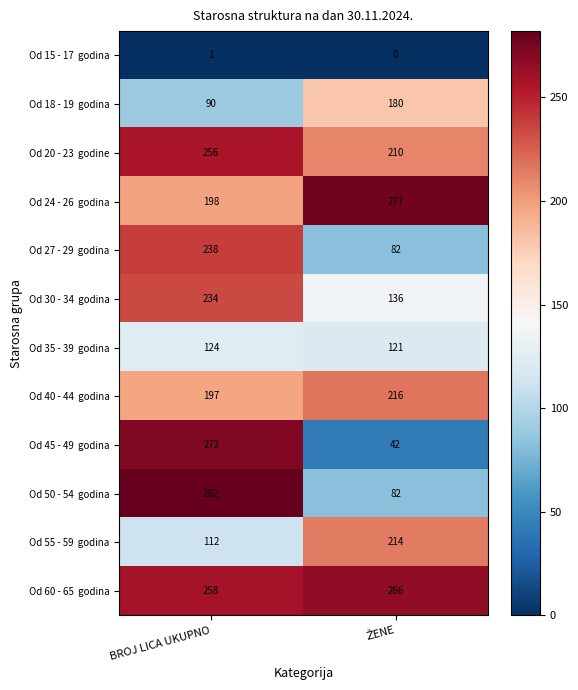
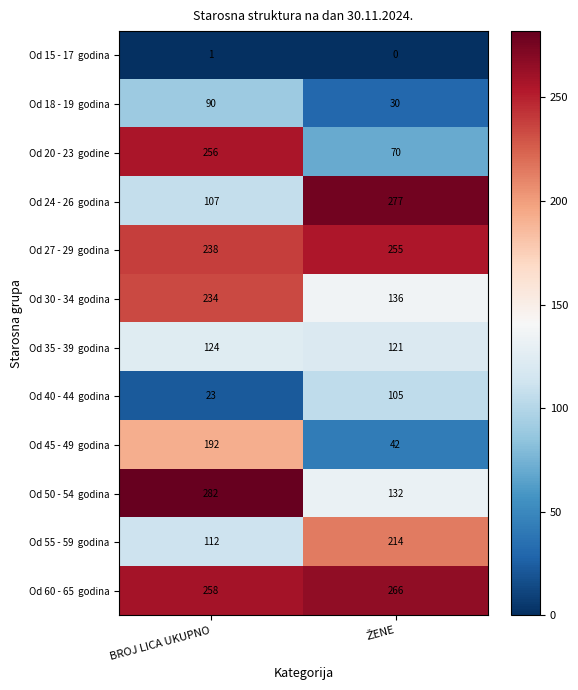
  {
    "Od 15 - 17 godina": {
      "BROJ LICA UKUPNO": 1,
      "ŽENE": 0
    },
    "Od 18 - 19 godina": {
      "BROJ LICA UKUPNO": 90,
-     "ŽENE": 180
+     "ŽENE": 30
    },
    "Od 20 - 23 godine": {
      "BROJ LICA UKUPNO": 256,
-     "ŽENE": 210
+     "ŽENE": 70
    },
    "Od 24 - 26 godina": {
-     "BROJ LICA UKUPNO": 198,
+     "BROJ LICA UKUPNO": 107,
      "ŽENE": 277
    },
    "Od 27 - 29 godina": {
      "BROJ LICA UKUPNO": 238,
-     "ŽENE": 82
+     "ŽENE": 255
    },
    "Od 30 - 34 godina": {
      "BROJ LICA UKUPNO": 234,
      "ŽENE": 136
    },
    "Od 35 - 39 godina": {
      "BROJ LICA UKUPNO": 124,
      "ŽENE": 121
    },
    "Od 40 - 44 godina": {
-     "BROJ LICA UKUPNO": 197,
-     "ŽENE": 216
+     "BROJ LICA UKUPNO": 23,
+     "ŽENE": 105
    },
    "Od 45 - 49 godina": {
-     "BROJ LICA UKUPNO": 272,
+     "BROJ LICA UKUPNO": 192,
      "ŽENE": 42
    },
    "Od 50 - 54 godina": {
      "BROJ LICA UKUPNO": 282,
-     "ŽENE": 82
+     "ŽENE": 132
    },
    "Od 55 - 59 godina": {
      "BROJ LICA UKUPNO": 112,
      "ŽENE": 214
    },
    "Od 60 - 65 godina": {
      "BROJ LICA UKUPNO": 258,
      "ŽENE": 266
    }
  }
